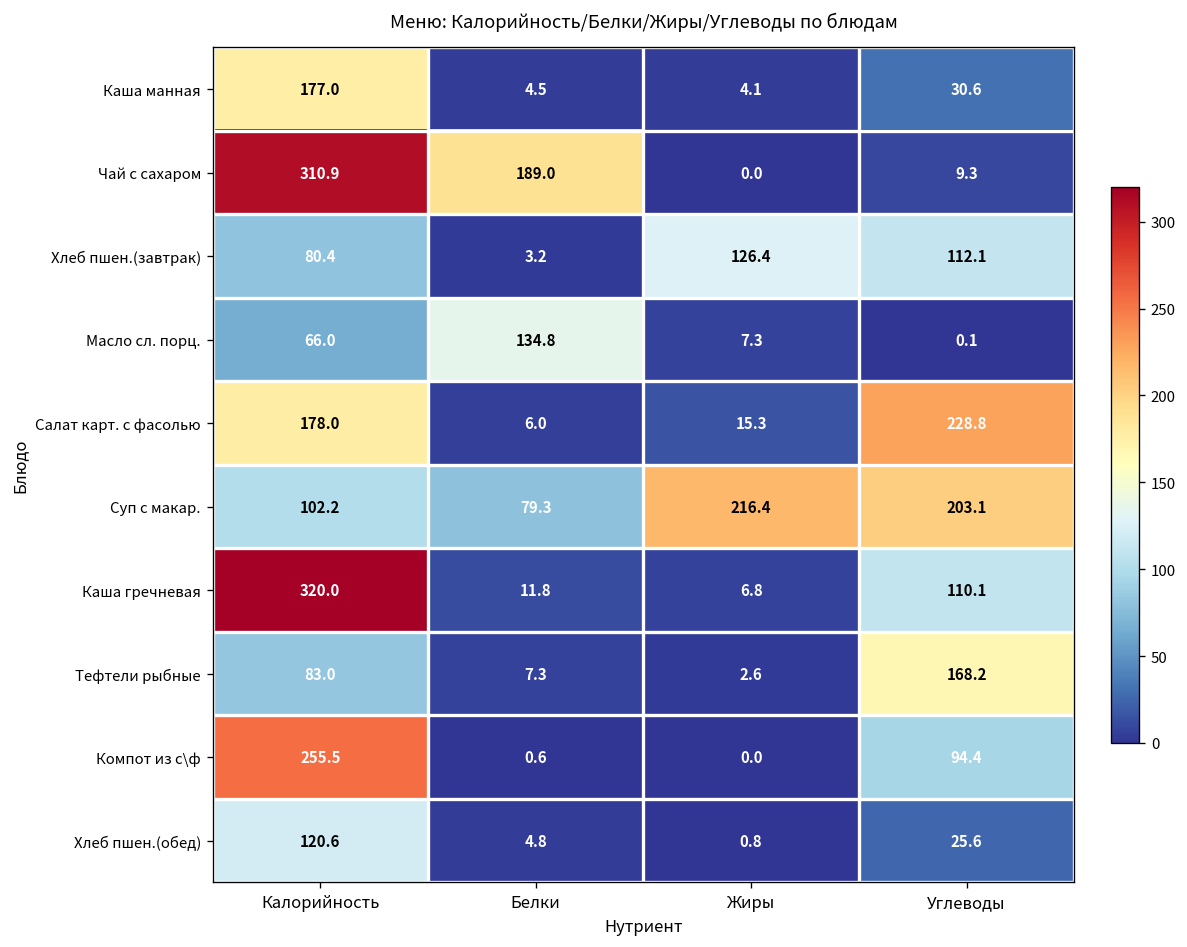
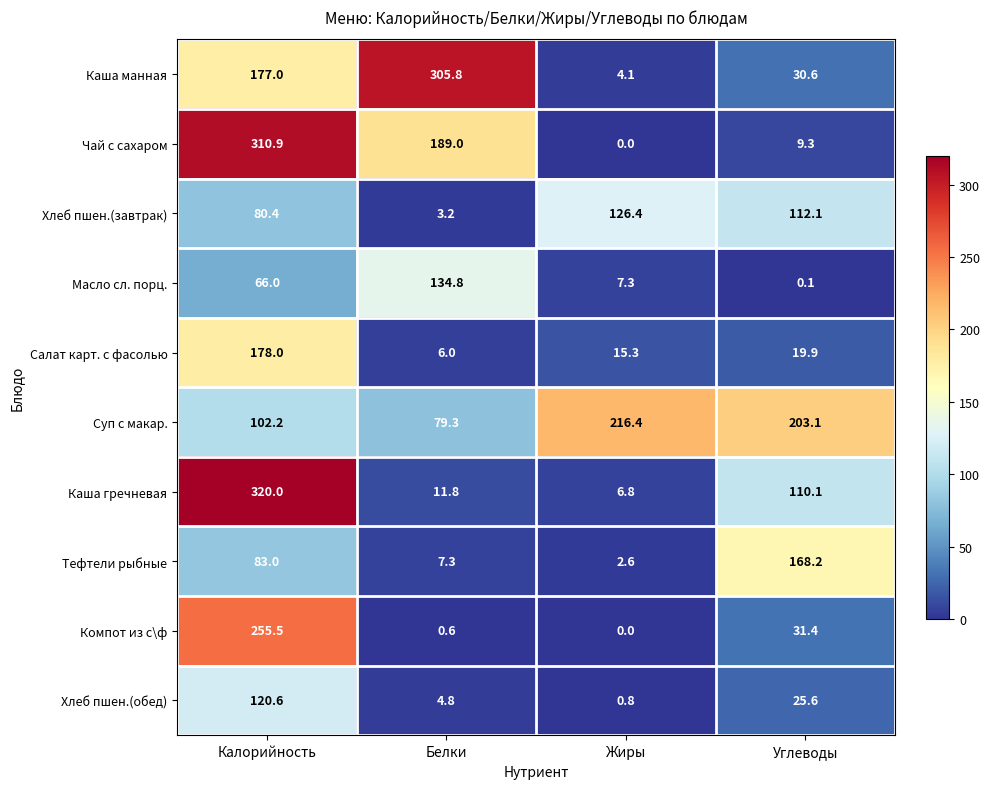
  {
    "Каша манная": {
      "Калорийность": 177.0,
-     "Белки": 4.5,
+     "Белки": 305.8,
      "Жиры": 4.1,
      "Углеводы": 30.6
    },
    "Чай с сахаром": {
      "Калорийность": 310.9,
      "Белки": 189.0,
      "Жиры": 0.0,
      "Углеводы": 9.3
    },
    "Хлеб пшен.(завтрак)": {
      "Калорийность": 80.4,
      "Белки": 3.2,
      "Жиры": 126.4,
      "Углеводы": 112.1
    },
    "Масло сл. порц.": {
      "Калорийность": 66.0,
      "Белки": 134.8,
      "Жиры": 7.3,
      "Углеводы": 0.1
    },
    "Салат карт. с фасолью": {
      "Калорийность": 178.0,
      "Белки": 6.0,
      "Жиры": 15.3,
-     "Углеводы": 228.8
+     "Углеводы": 19.9
    },
    "Суп с макар.": {
      "Калорийность": 102.2,
      "Белки": 79.3,
      "Жиры": 216.4,
      "Углеводы": 203.1
    },
    "Каша гречневая": {
      "Калорийность": 320.0,
      "Белки": 11.8,
      "Жиры": 6.8,
      "Углеводы": 110.1
    },
    "Тефтели рыбные": {
      "Калорийность": 83.0,
      "Белки": 7.3,
      "Жиры": 2.6,
      "Углеводы": 168.2
    },
    "Компот из с\\ф": {
      "Калорийность": 255.5,
      "Белки": 0.6,
      "Жиры": 0.0,
-     "Углеводы": 94.4
+     "Углеводы": 31.4
    },
    "Хлеб пшен.(обед)": {
      "Калорийность": 120.6,
      "Белки": 4.8,
      "Жиры": 0.8,
      "Углеводы": 25.6
    }
  }
